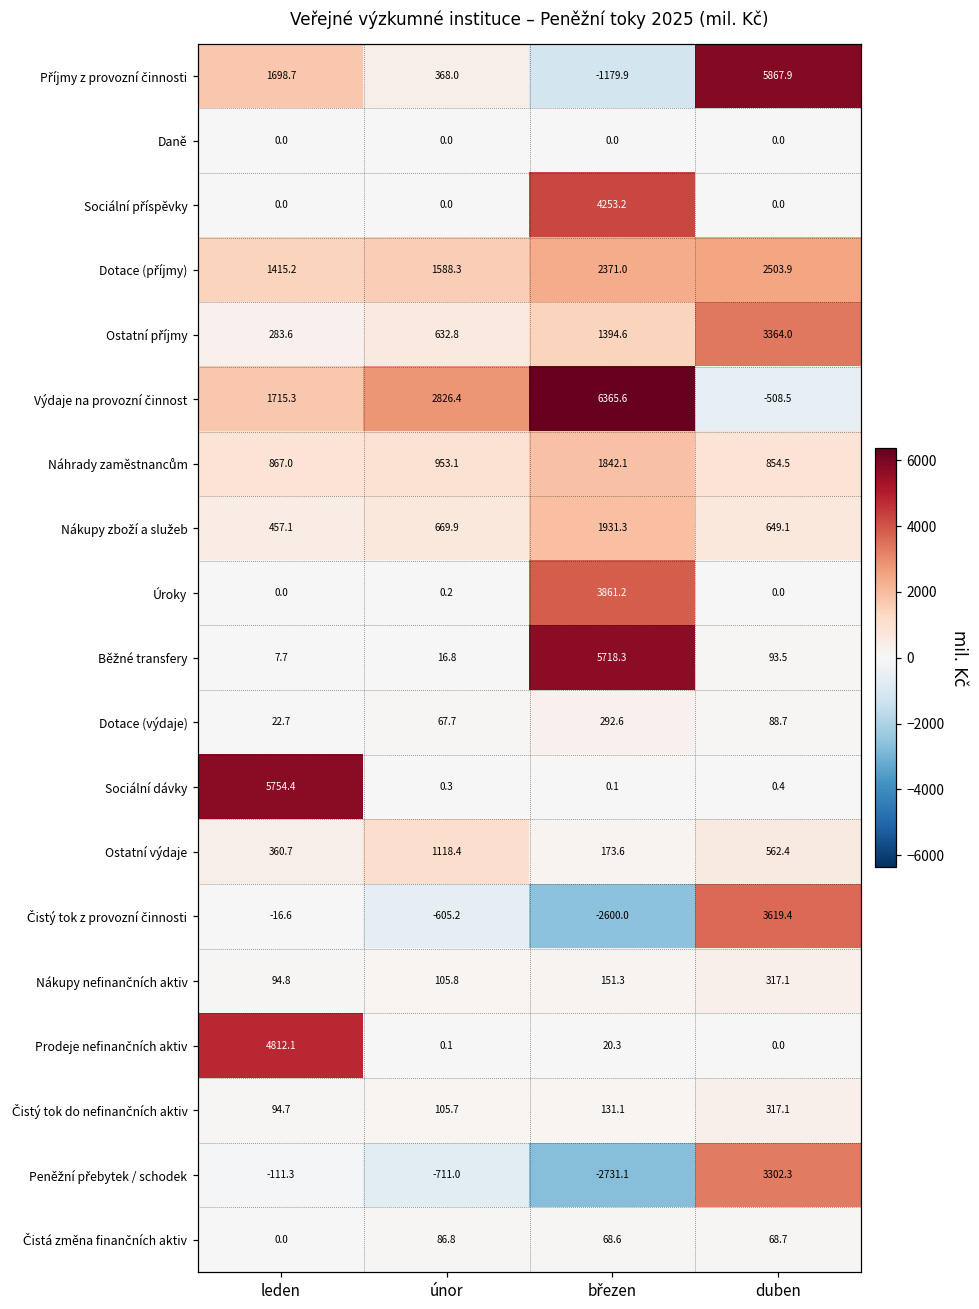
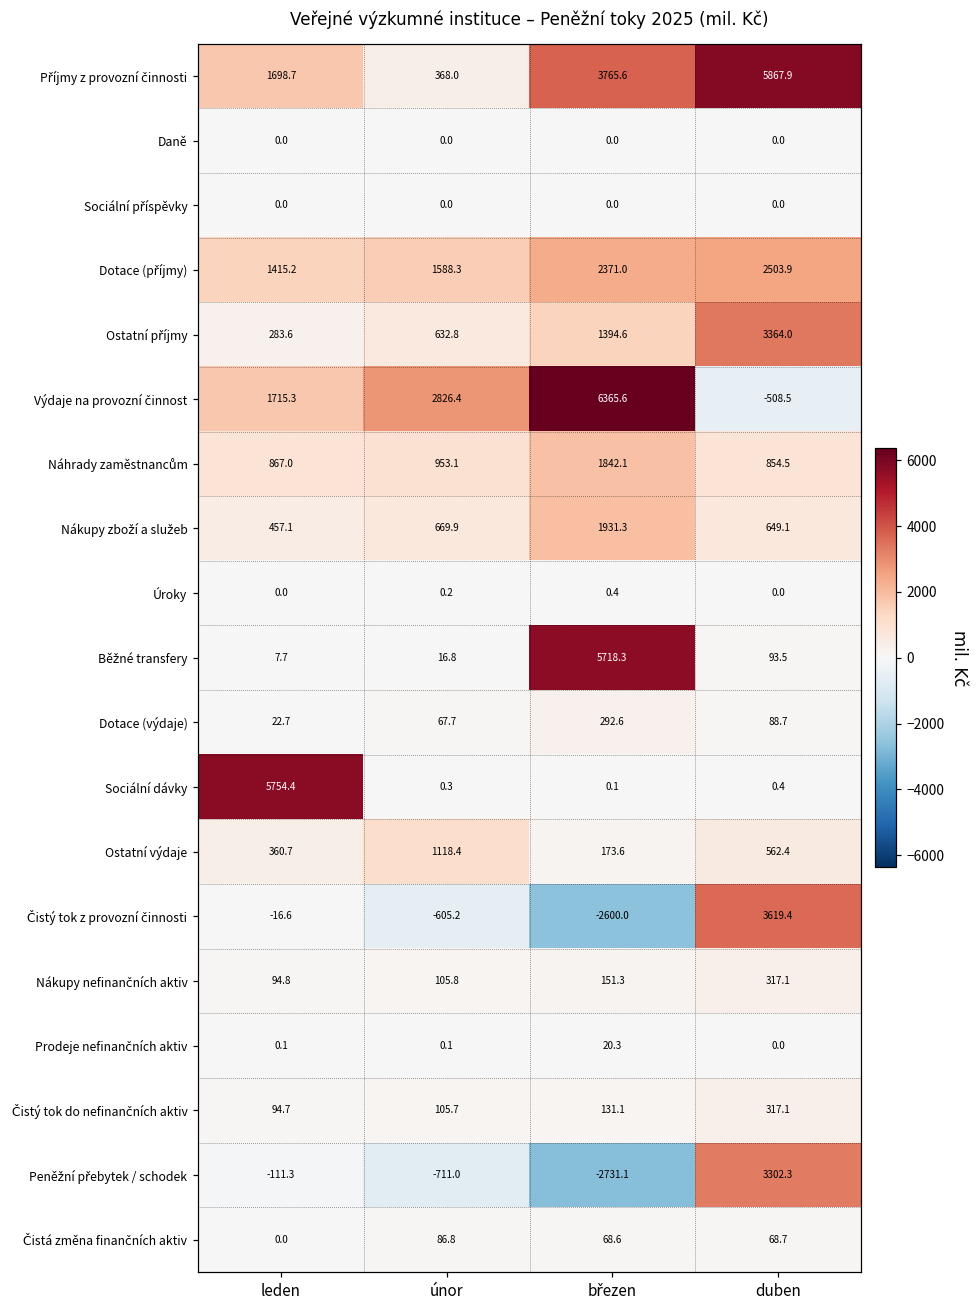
  {
    "Příjmy z provozní činnosti": {
      "leden": 1698.7,
      "únor": 368.0,
-     "březen": -1179.9,
+     "březen": 3765.6,
      "duben": 5867.9
    },
    "Daně": {
      "leden": 0.0,
      "únor": 0.0,
      "březen": 0.0,
      "duben": 0.0
    },
    "Sociální příspěvky": {
      "leden": 0.0,
      "únor": 0.0,
-     "březen": 4253.2,
+     "březen": 0.0,
      "duben": 0.0
    },
    "Dotace (příjmy)": {
      "leden": 1415.2,
      "únor": 1588.3,
      "březen": 2371.0,
      "duben": 2503.9
    },
    "Ostatní příjmy": {
      "leden": 283.6,
      "únor": 632.8,
      "březen": 1394.6,
      "duben": 3364.0
    },
    "Výdaje na provozní činnost": {
      "leden": 1715.3,
      "únor": 2826.4,
      "březen": 6365.6,
      "duben": -508.5
    },
    "Náhrady zaměstnancům": {
      "leden": 867.0,
      "únor": 953.1,
      "březen": 1842.1,
      "duben": 854.5
    },
    "Nákupy zboží a služeb": {
      "leden": 457.1,
      "únor": 669.9,
      "březen": 1931.3,
      "duben": 649.1
    },
    "Úroky": {
      "leden": 0.0,
      "únor": 0.2,
-     "březen": 3861.2,
+     "březen": 0.4,
      "duben": 0.0
    },
    "Běžné transfery": {
      "leden": 7.7,
      "únor": 16.8,
      "březen": 5718.3,
      "duben": 93.5
    },
    "Dotace (výdaje)": {
      "leden": 22.7,
      "únor": 67.7,
      "březen": 292.6,
      "duben": 88.7
    },
    "Sociální dávky": {
      "leden": 5754.4,
      "únor": 0.3,
      "březen": 0.1,
      "duben": 0.4
    },
    "Ostatní výdaje": {
      "leden": 360.7,
      "únor": 1118.4,
      "březen": 173.6,
      "duben": 562.4
    },
    "Čistý tok z provozní činnosti": {
      "leden": -16.6,
      "únor": -605.2,
      "březen": -2600.0,
      "duben": 3619.4
    },
    "Nákupy nefinančních aktiv": {
      "leden": 94.8,
      "únor": 105.8,
      "březen": 151.3,
      "duben": 317.1
    },
    "Prodeje nefinančních aktiv": {
-     "leden": 4812.1,
+     "leden": 0.1,
      "únor": 0.1,
      "březen": 20.3,
      "duben": 0.0
    },
    "Čistý tok do nefinančních aktiv": {
      "leden": 94.7,
      "únor": 105.7,
      "březen": 131.1,
      "duben": 317.1
    },
    "Peněžní přebytek / schodek": {
      "leden": -111.3,
      "únor": -711.0,
      "březen": -2731.1,
      "duben": 3302.3
    },
    "Čistá změna finančních aktiv": {
      "leden": 0.0,
      "únor": 86.8,
      "březen": 68.6,
      "duben": 68.7
    }
  }
